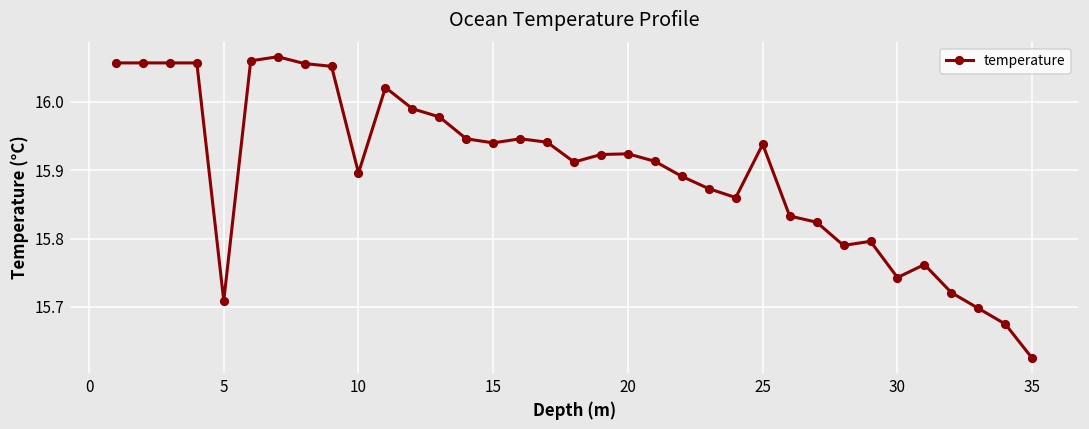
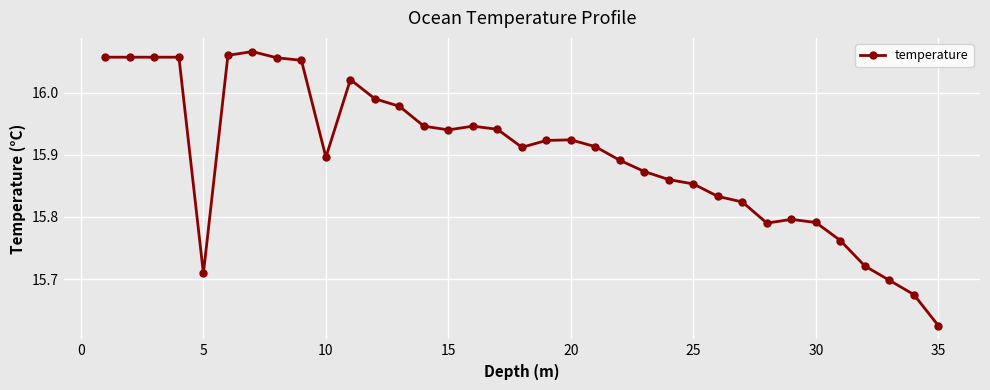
  {
    "5": 15.71,
    "10": 15.90,
    "15": 15.94,
    "20": 15.92,
-   "25": 15.94,
-   "30": 15.74,
+   "25": 15.85,
+   "30": 15.79,
    "35": 15.63
  }
